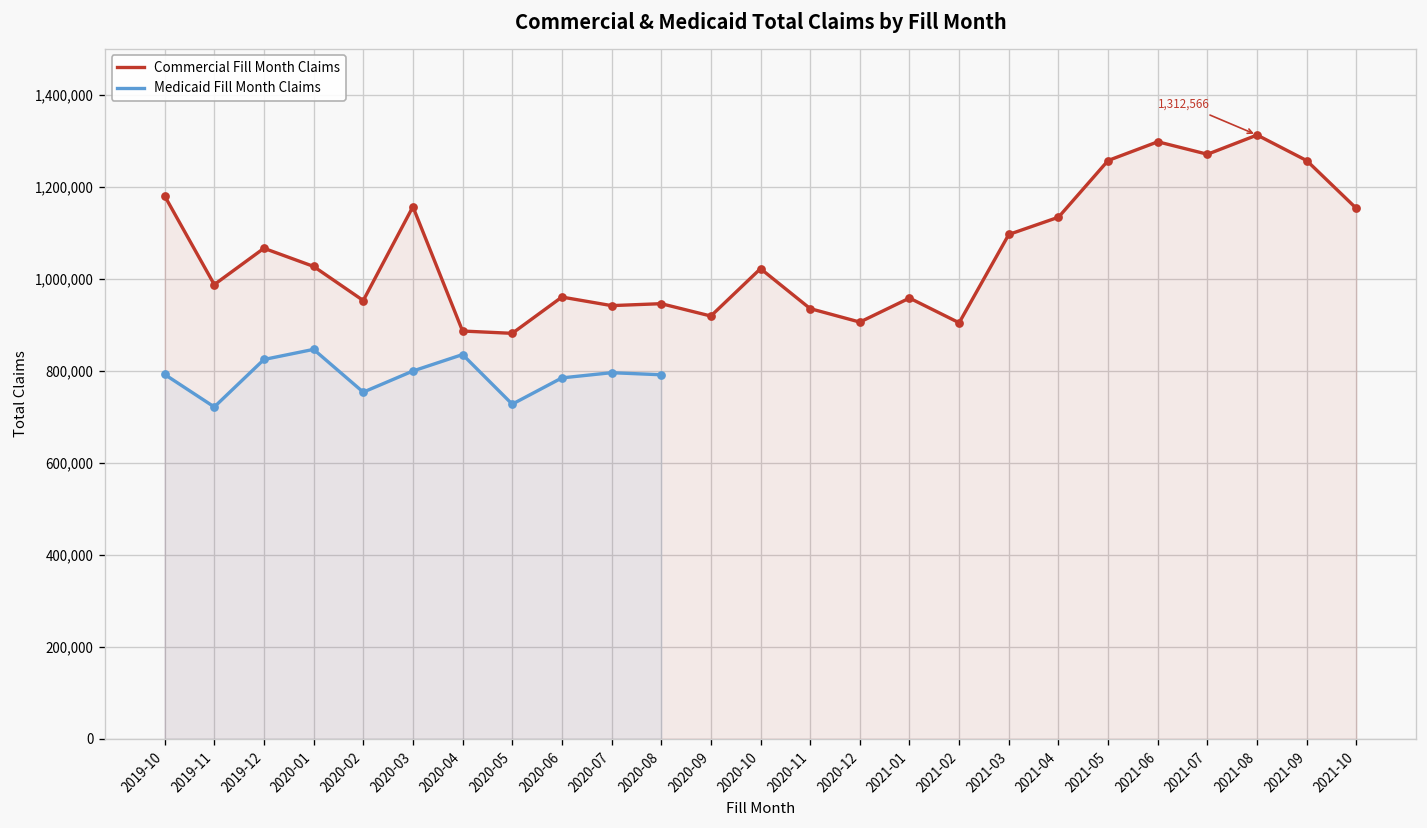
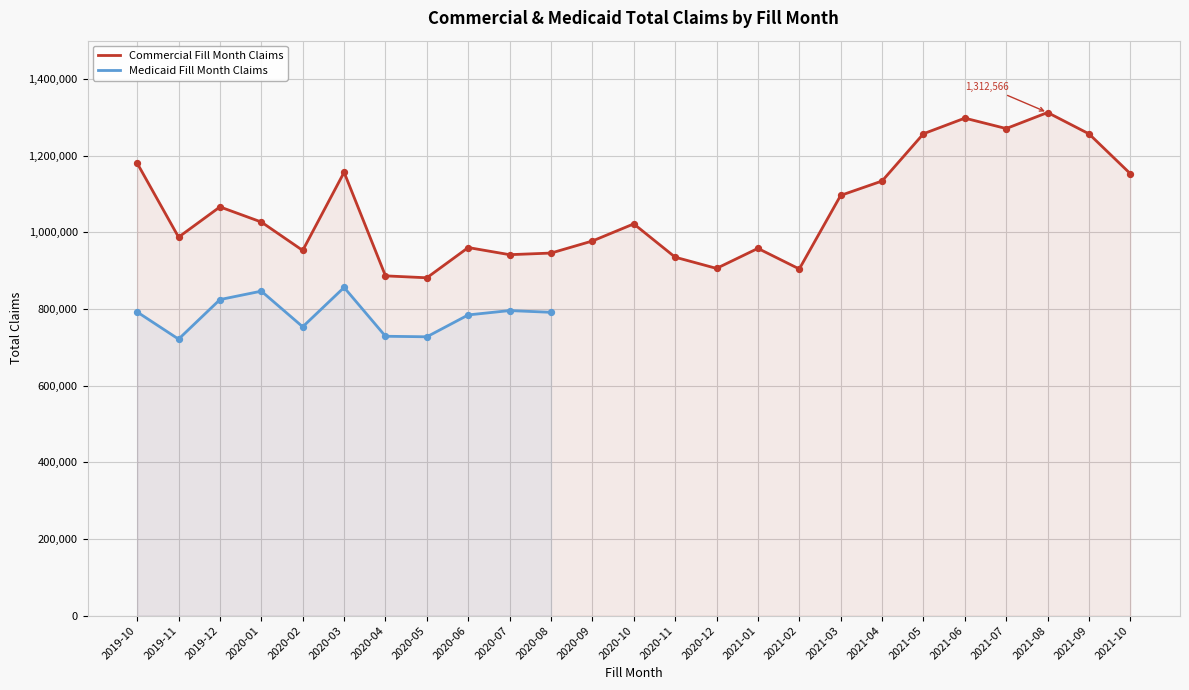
  {
    "Commercial Fill Month Claims": {
      "2019-10": "1,180,000",
      "2019-11": "990,000",
      "2019-12": "1,070,000",
      "2020-01": "1,030,000",
      "2020-02": "950,000",
      "2020-03": "1,160,000",
      "2020-04": "890,000",
      "2020-05": "880,000",
      "2020-06": "960,000",
      "2020-07": "940,000",
      "2020-08": "950,000",
-     "2020-09": "920,000",
+     "2020-09": "980,000",
      "2020-10": "1,020,000",
      "2020-11": "940,000",
      "2020-12": "910,000",
      "2021-01": "960,000",
      "2021-02": "900,000",
      "2021-03": "1,100,000",
      "2021-04": "1,130,000",
      "2021-05": "1,260,000",
      "2021-06": "1,300,000",
      "2021-07": "1,270,000",
      "2021-09": "1,260,000",
      "2021-10": "1,150,000"
    },
    "Medicaid Fill Month Claims": {
      "2019-10": "790,000",
      "2019-11": "720,000",
      "2019-12": "820,000",
      "2020-01": "850,000",
      "2020-02": "750,000",
-     "2020-03": "800,000",
-     "2020-04": "840,000",
+     "2020-03": "860,000",
+     "2020-04": "730,000",
      "2020-05": "730,000",
      "2020-06": "780,000",
      "2020-07": "800,000",
      "2020-08": "790,000"
    }
  }
